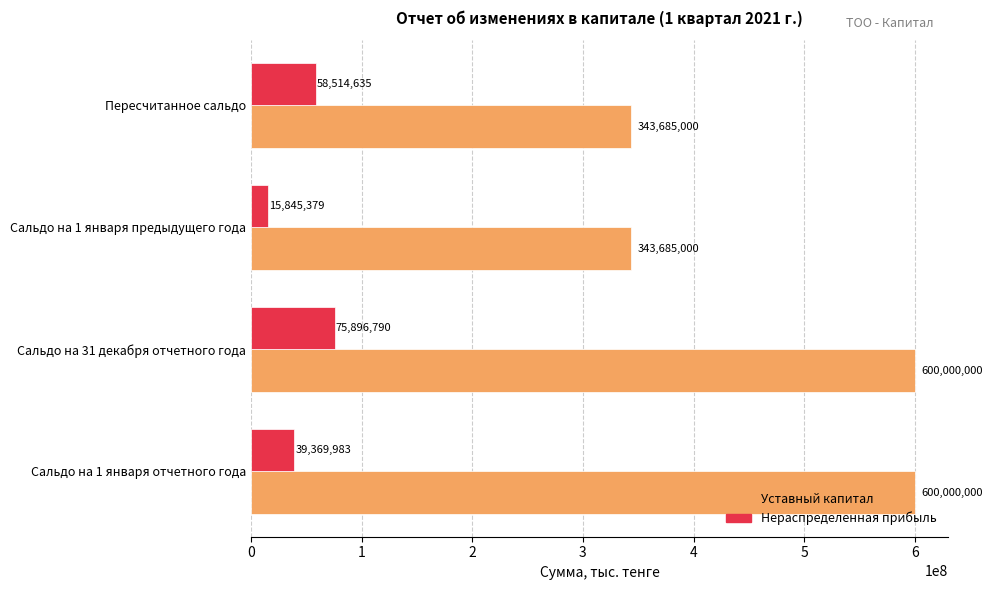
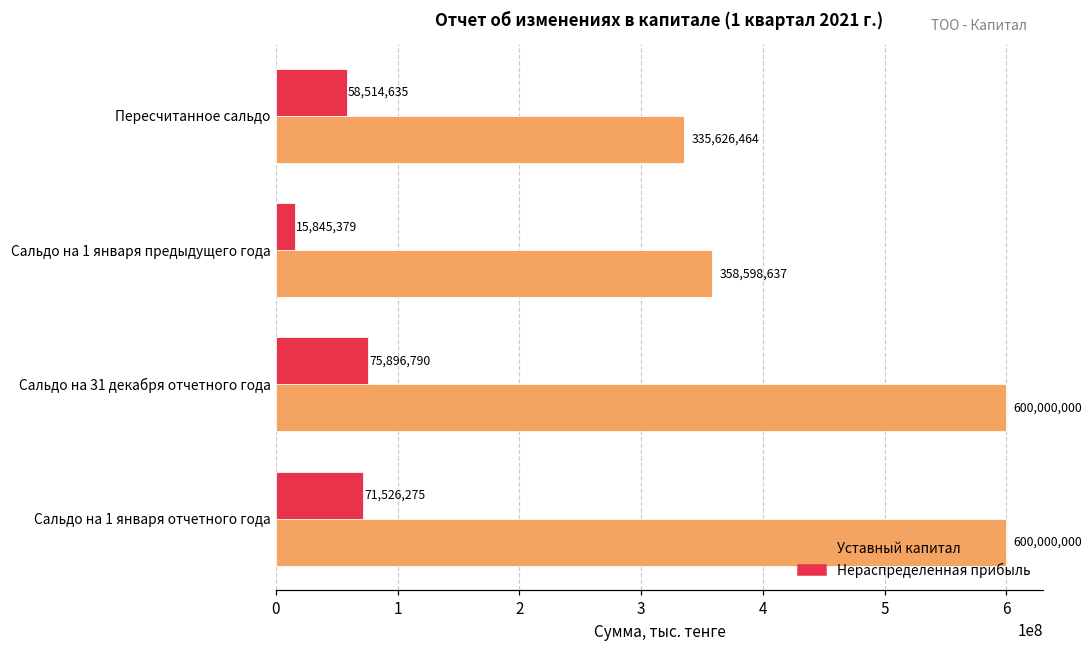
  {
    "Уставный капитал": {
-     "Пересчитанное сальдо": "343,685,000",
-     "Сальдо на 1 января предыдущего года": "343,685,000",
+     "Пересчитанное сальдо": "335,626,464",
+     "Сальдо на 1 января предыдущего года": "358,598,637",
      "Сальдо на 31 декабря отчетного года": "600,000,000",
      "Сальдо на 1 января отчетного года": "600,000,000"
    },
    "Нераспределенная прибыль": {
      "Пересчитанное сальдо": "58,514,635",
      "Сальдо на 1 января предыдущего года": "15,845,379",
      "Сальдо на 31 декабря отчетного года": "75,896,790",
-     "Сальдо на 1 января отчетного года": "39,369,983"
+     "Сальдо на 1 января отчетного года": "71,526,275"
    }
  }
